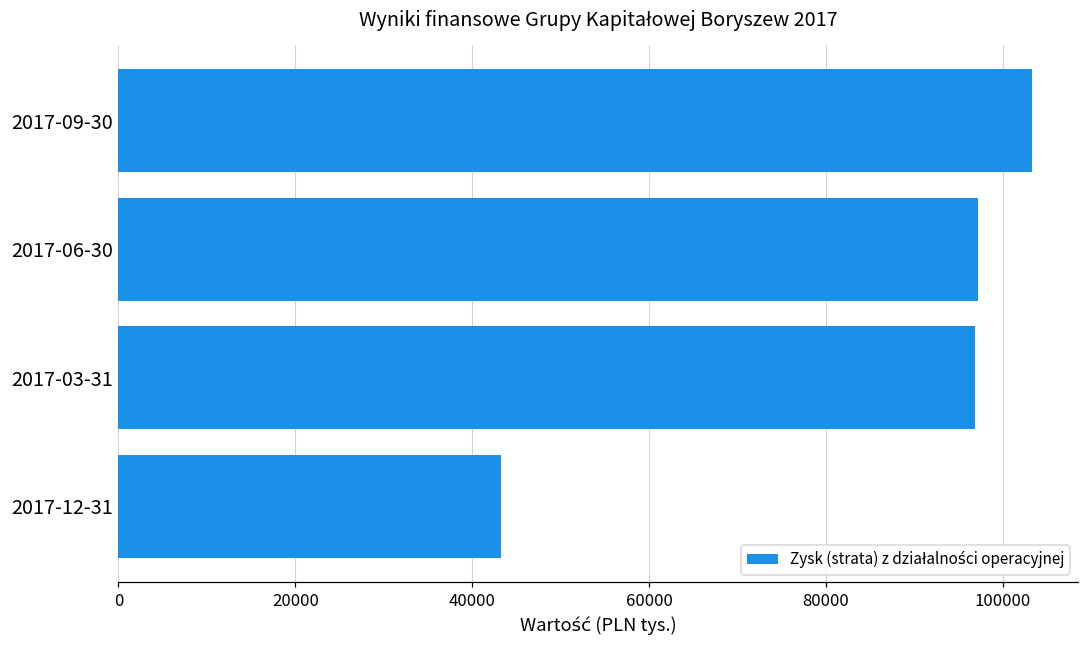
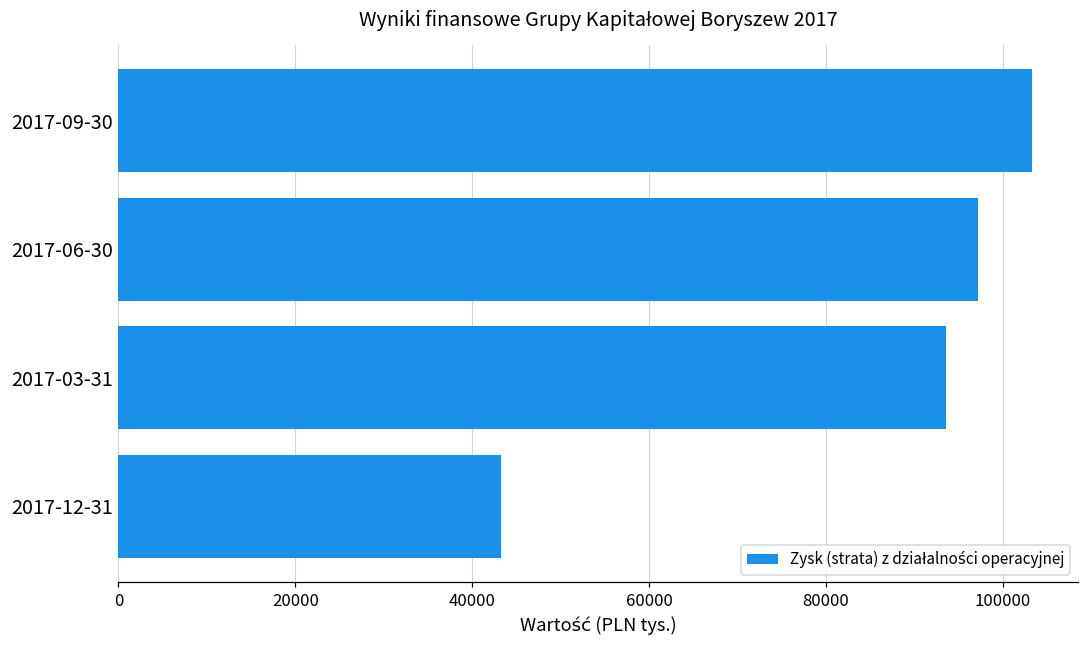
  {
    "2017-09-30": 103000,
    "2017-06-30": 97000,
-   "2017-03-31": 97000,
+   "2017-03-31": 94000,
    "2017-12-31": 43000
  }
